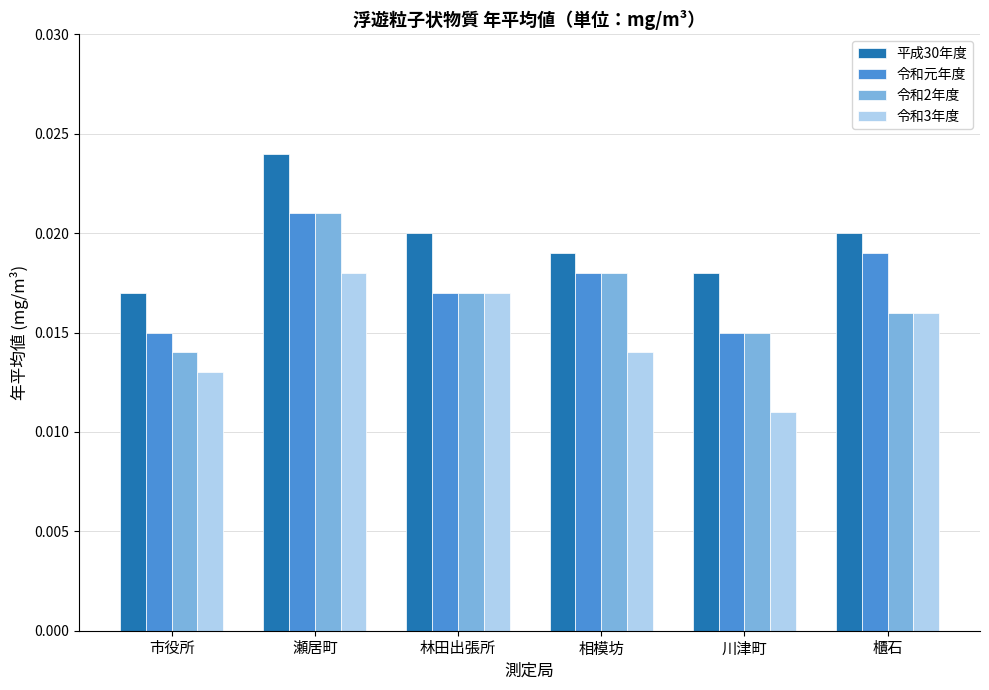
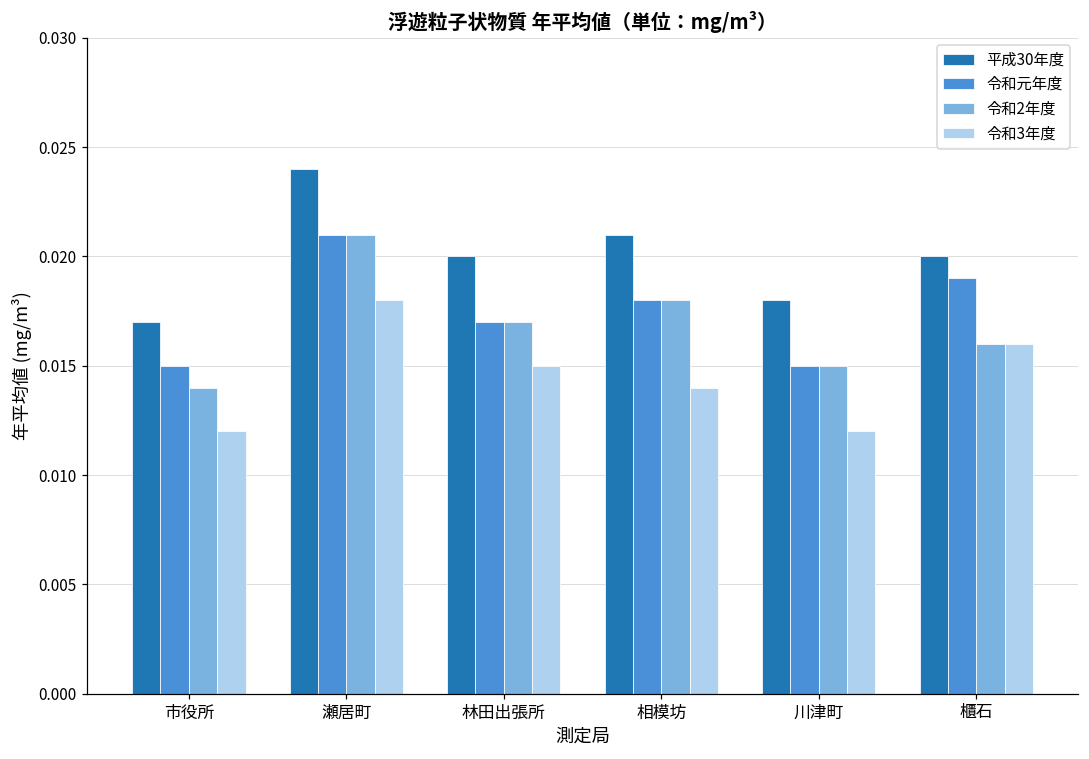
  {
    "平成30年度": {
      "市役所": 0.017,
      "瀬居町": 0.024,
      "林田出張所": 0.020,
-     "相模坊": 0.019,
+     "相模坊": 0.021,
      "川津町": 0.018,
      "櫃石": 0.020
    },
    "令和3年度": {
-     "市役所": 0.013,
+     "市役所": 0.012,
      "瀬居町": 0.018,
-     "林田出張所": 0.017,
+     "林田出張所": 0.015,
      "相模坊": 0.014,
-     "川津町": 0.011,
+     "川津町": 0.012,
      "櫃石": 0.016
    }
  }
